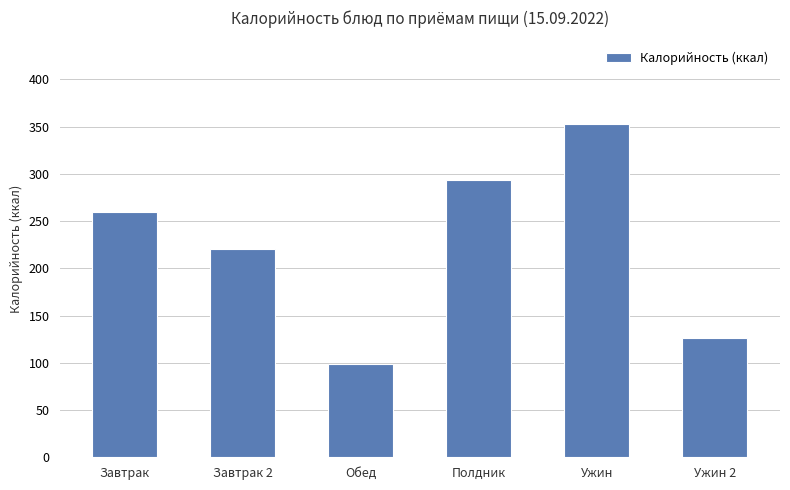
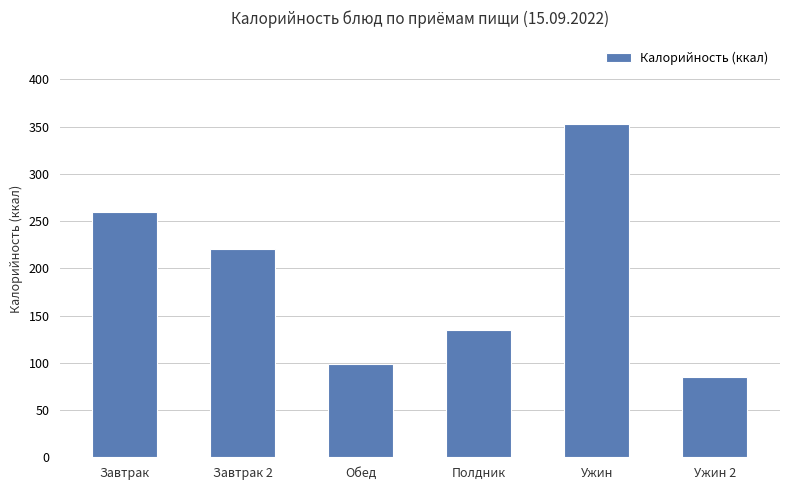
  {
    "Завтрак": 260,
    "Завтрак 2": 220,
    "Обед": 100,
-   "Полдник": 290,
+   "Полдник": 140,
    "Ужин": 350,
-   "Ужин 2": 130
+   "Ужин 2": 90
  }
